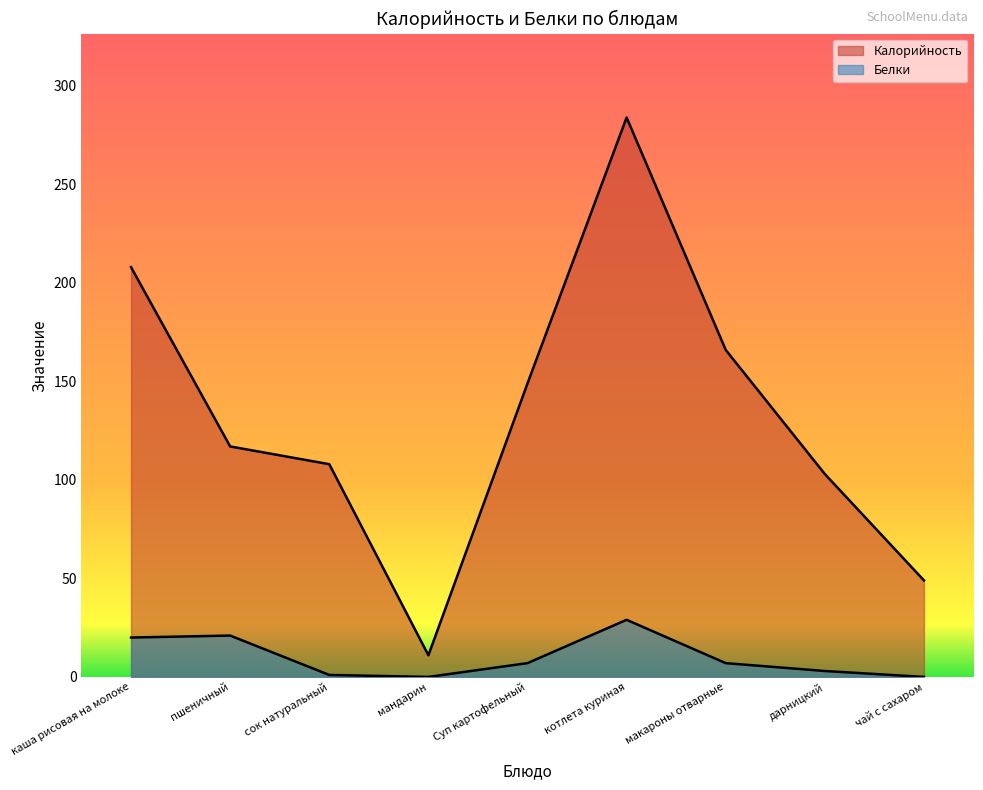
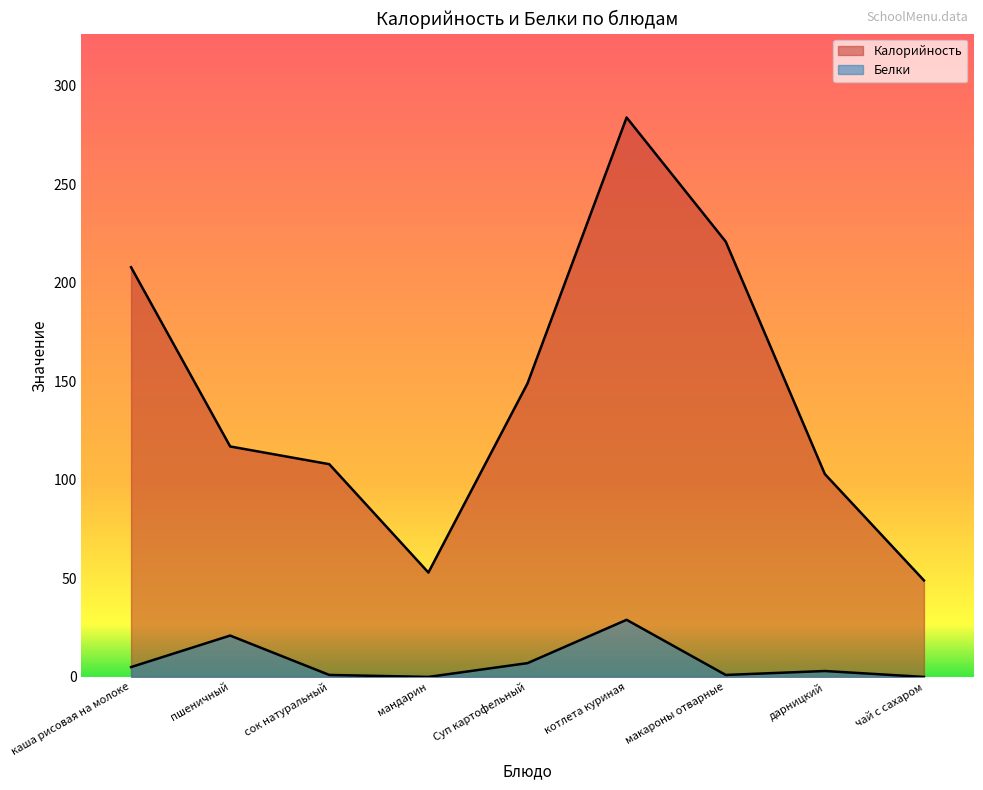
  {
    "Калорийность": {
      "каша рисовая на молоке": 208,
      "пшеничный": 117,
      "сок натуральный": 108,
-     "мандарин": 11,
+     "мандарин": 53,
      "Суп картофельный": 149,
      "котлета куриная": 284,
-     "макароны отварные": 166,
+     "макароны отварные": 221,
      "дарницкий": 103,
      "чай с сахаром": 49
    },
    "Белки": {
-     "каша рисовая на молоке": 20,
+     "каша рисовая на молоке": 5,
      "пшеничный": 21,
      "сок натуральный": 1,
      "мандарин": 0,
      "Суп картофельный": 7,
      "котлета куриная": 29,
-     "макароны отварные": 7,
+     "макароны отварные": 1,
      "дарницкий": 3,
      "чай с сахаром": 0
    }
  }
